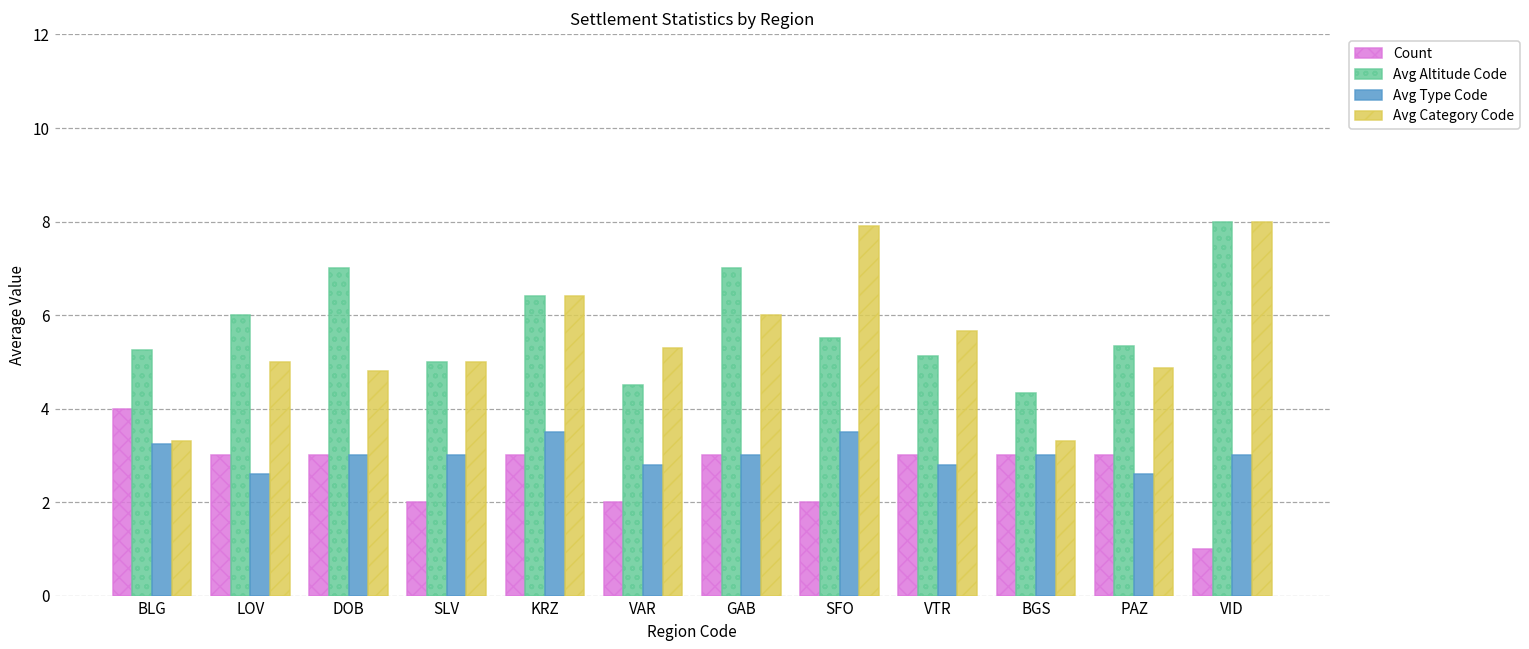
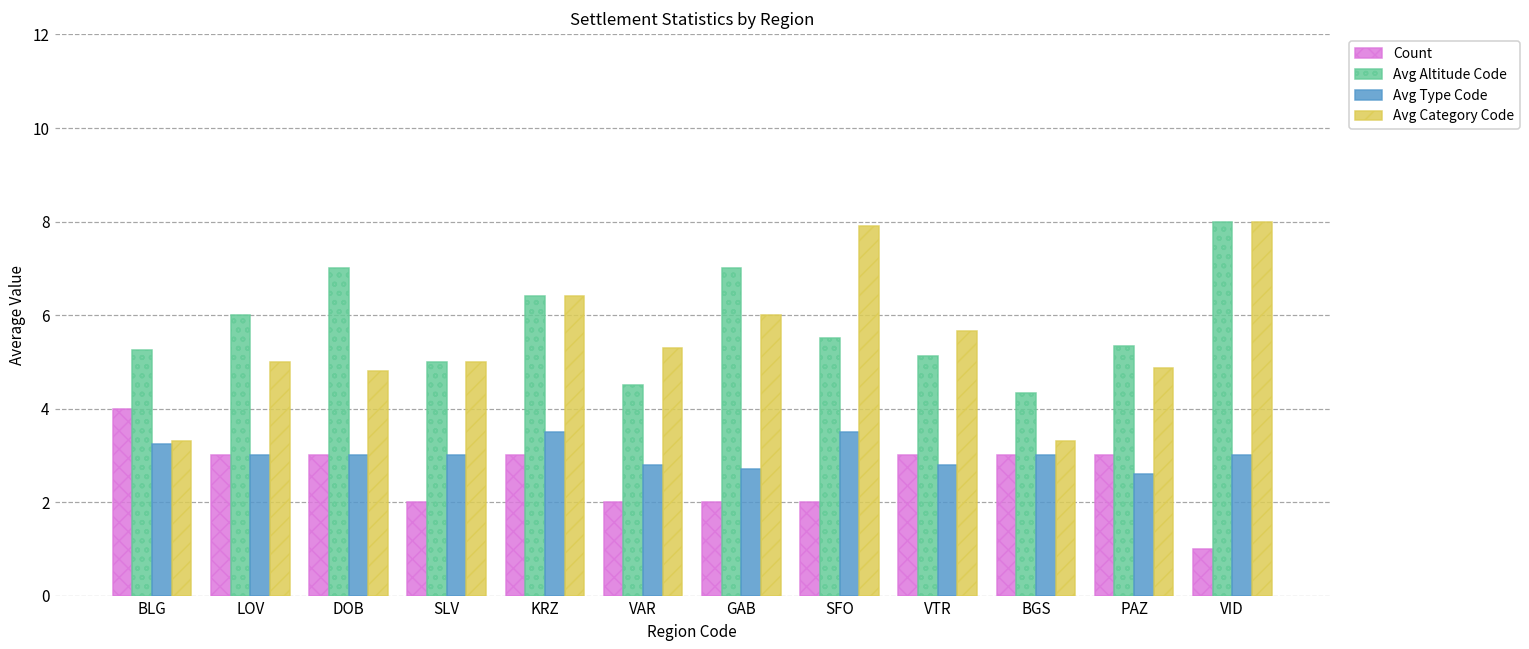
  {
    "Count": {
      "BLG": 4,
      "LOV": 3,
      "DOB": 3,
      "SLV": 2,
      "KRZ": 3,
      "VAR": 2,
-     "GAB": 3,
+     "GAB": 2,
      "SFO": 2,
      "VTR": 3,
      "BGS": 3,
      "PAZ": 3,
      "VID": 1
    },
    "Avg Altitude Code": {
      "BLG": 5.3,
      "LOV": 6.0,
      "DOB": 7.0,
      "SLV": 5.0,
      "KRZ": 6.4,
      "VAR": 4.5,
      "GAB": 7.0,
      "SFO": 5.5,
      "VTR": 5.1,
      "BGS": 4.3,
      "PAZ": 5.3,
      "VID": 8.0
    },
    "Avg Type Code": {
      "BLG": 3.3,
-     "LOV": 2.6,
+     "LOV": 3.0,
      "DOB": 3.0,
      "SLV": 3.0,
      "KRZ": 3.5,
      "VAR": 2.8,
-     "GAB": 3.0,
+     "GAB": 2.7,
      "SFO": 3.5,
      "VTR": 2.8,
      "BGS": 3.0,
      "PAZ": 2.6,
      "VID": 3.0
    },
    "Avg Category Code": {
      "BLG": 3.3,
      "LOV": 5.0,
      "DOB": 4.8,
      "SLV": 5.0,
      "KRZ": 6.4,
      "VAR": 5.3,
      "GAB": 6.0,
      "SFO": 7.9,
      "VTR": 5.7,
      "BGS": 3.3,
      "PAZ": 4.9,
      "VID": 8.0
    }
  }
